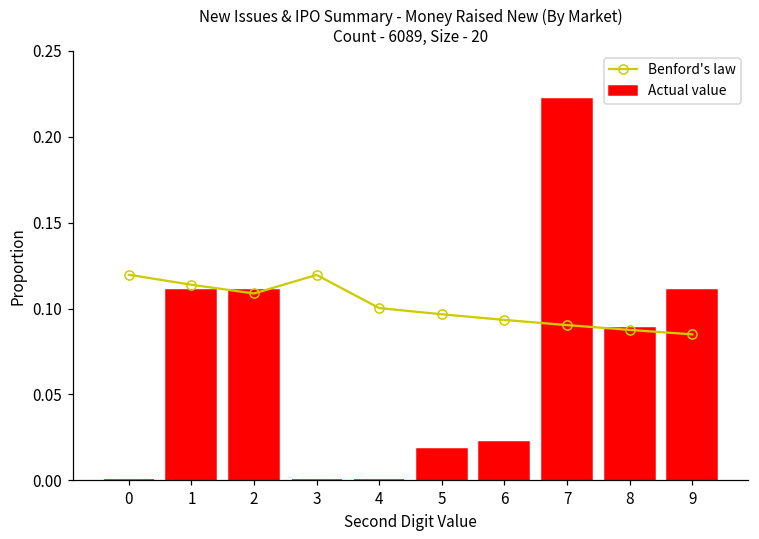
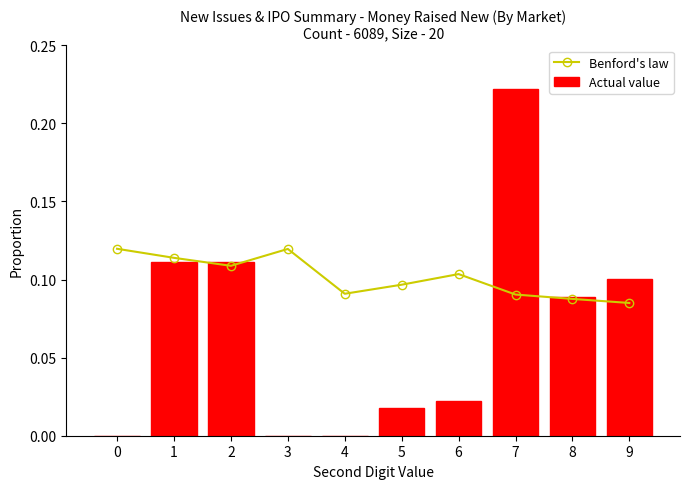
  {
    "Benford's law": {
      "0": 0.120,
      "1": 0.114,
      "2": 0.109,
      "3": 0.120,
-     "4": 0.100,
+     "4": 0.091,
      "5": 0.097,
-     "6": 0.093,
+     "6": 0.104,
      "7": 0.090,
      "8": 0.088,
      "9": 0.085
    },
    "Actual value": {
      "0": 0.000,
      "1": 0.111,
      "2": 0.111,
      "3": 0.000,
      "4": 0.000,
      "5": 0.018,
      "6": 0.022,
      "7": 0.222,
      "8": 0.089,
-     "9": 0.111
+     "9": 0.100
    }
  }
